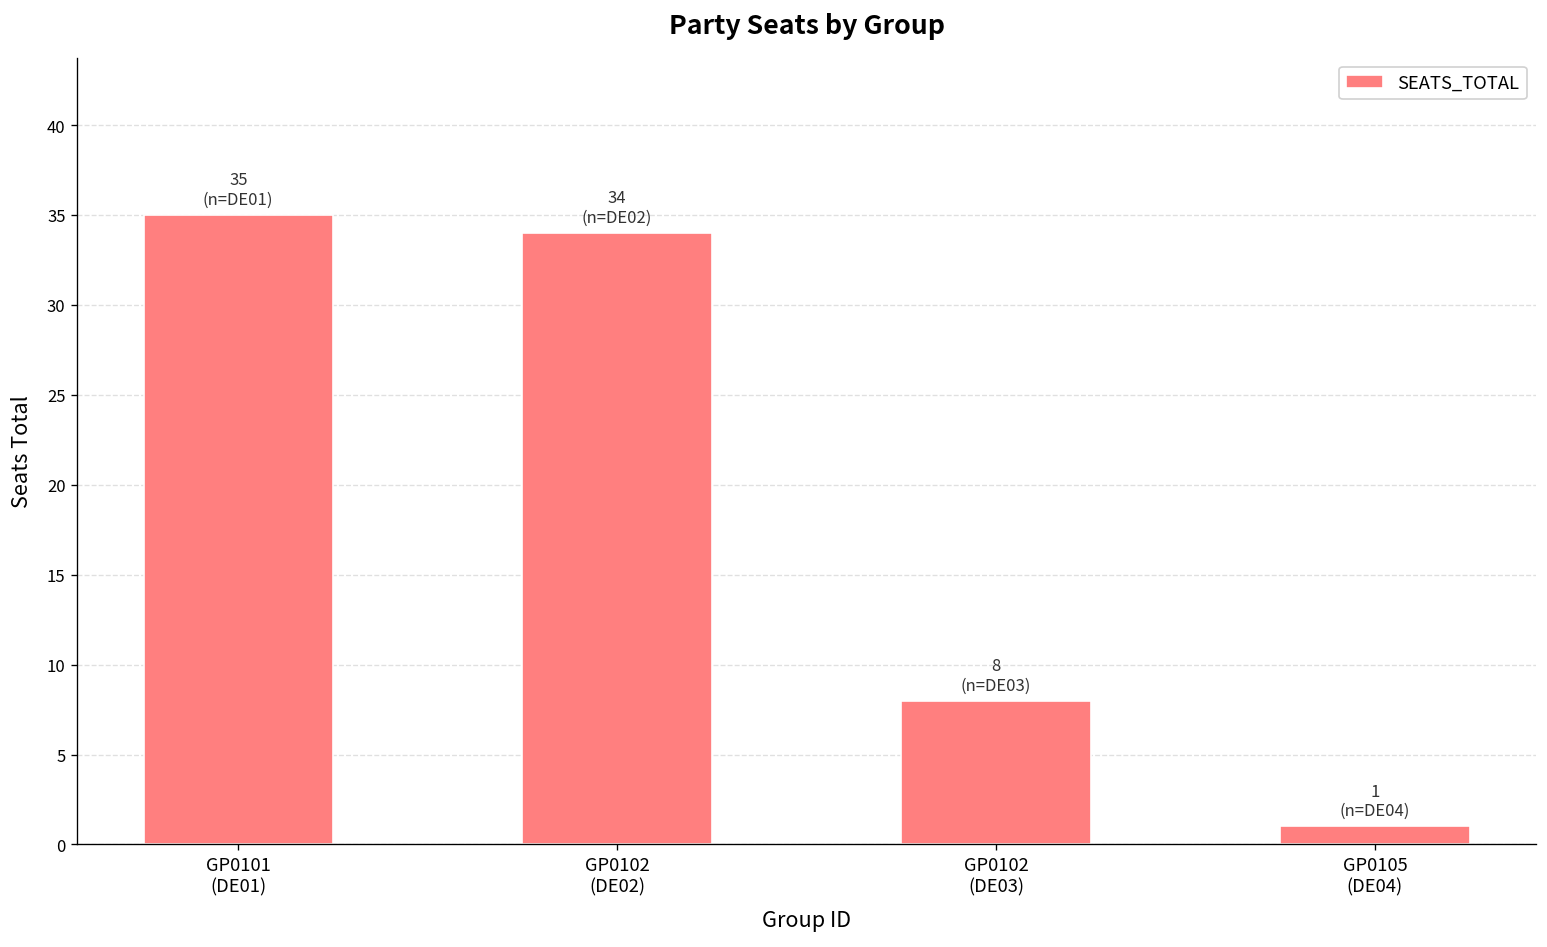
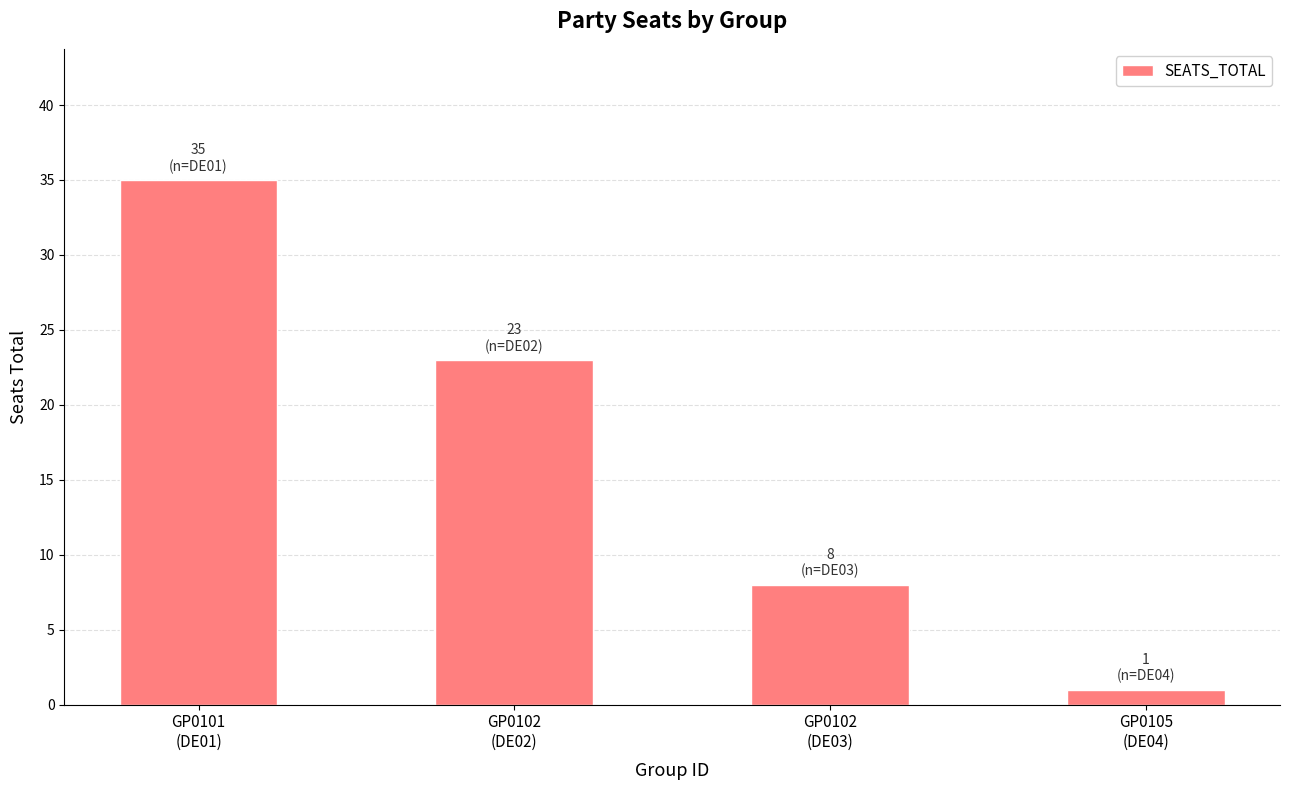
  {
    "GP0101 (DE01)": 35,
-   "GP0102 (DE02)": 34,
+   "GP0102 (DE02)": 23,
    "GP0102 (DE03)": 8,
    "GP0105 (DE04)": 1
  }
